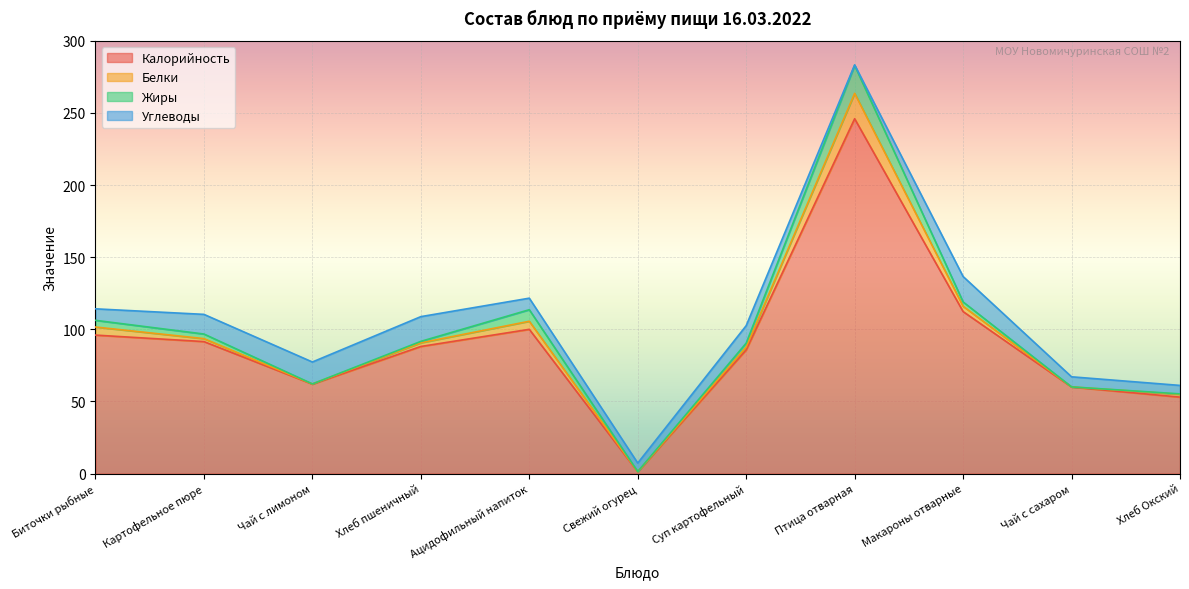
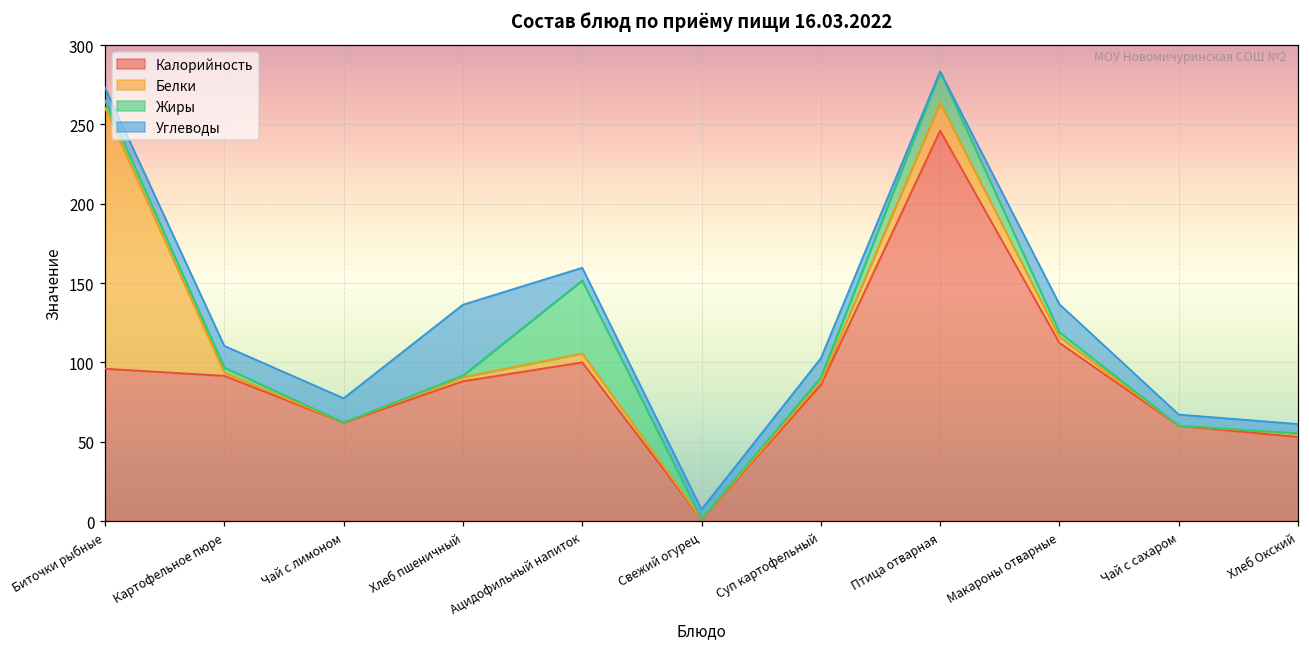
  {
    "Калорийность": {
      "Биточки рыбные": 96,
      "Картофельное пюре": 92,
      "Хлеб пшеничный": 88,
      "Ацидофильный напиток": 100,
      "Суп картофельный": 86,
      "Птица отварная": 246,
      "Макароны отварные": 112,
      "Хлеб Окский": 53
    },
    "Белки": {
-     "Биточки рыбные": 6,
+     "Биточки рыбные": 164,
      "Картофельное пюре": 2,
      "Ацидофильный напиток": 6,
      "Суп картофельный": 2,
      "Птица отварная": 18,
      "Макароны отварные": 4
    },
    "Жиры": {
      "Биточки рыбные": 5,
      "Картофельное пюре": 3,
-     "Ацидофильный напиток": 8,
+     "Ацидофильный напиток": 46,
      "Суп картофельный": 3,
      "Макароны отварные": 3
    },
    "Углеводы": {
      "Биточки рыбные": 8,
      "Картофельное пюре": 14,
      "Чай с лимоном": 15,
-     "Хлеб пшеничный": 17,
+     "Хлеб пшеничный": 45,
      "Ацидофильный напиток": 8,
      "Свежий огурец": 6,
      "Суп картофельный": 12,
      "Макароны отварные": 18,
      "Чай с сахаром": 7,
      "Хлеб Окский": 6
    }
  }
